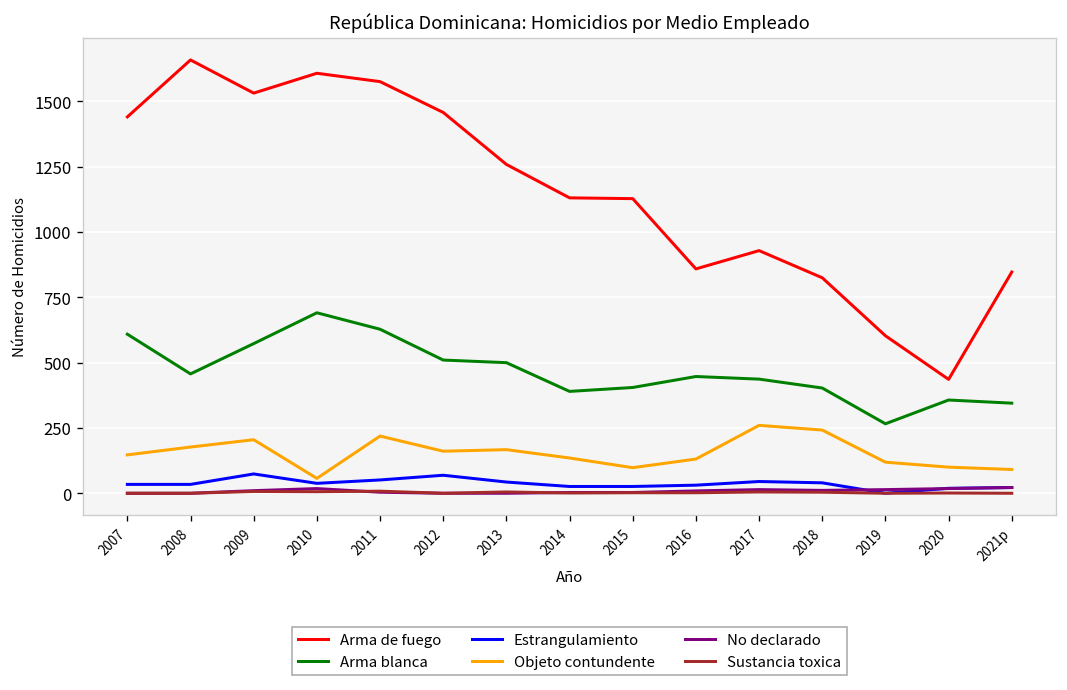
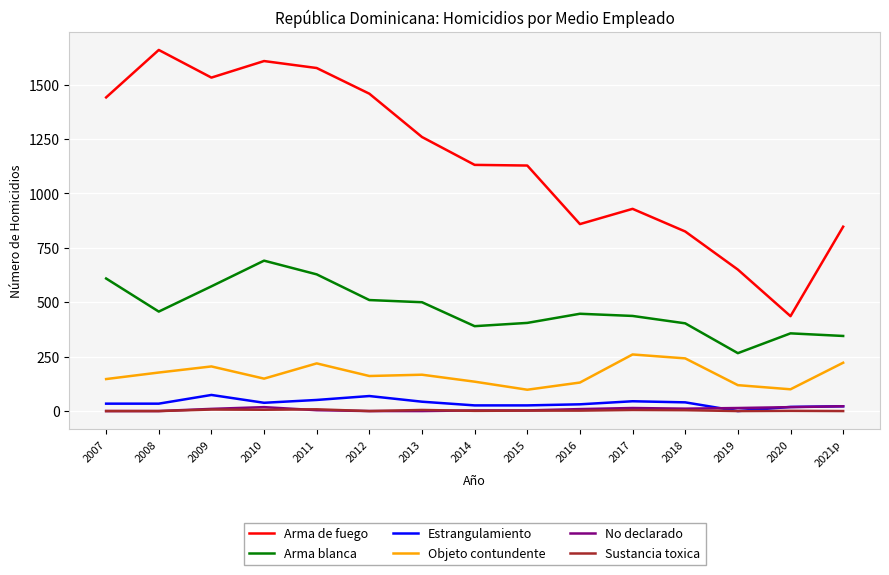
  {
    "Arma de fuego": {
      "2007": 1440,
      "2008": 1660,
      "2009": 1530,
      "2010": 1610,
      "2011": 1580,
      "2012": 1460,
      "2013": 1260,
      "2014": 1130,
      "2015": 1130,
      "2016": 860,
      "2017": 930,
      "2018": 830,
-     "2019": 600,
+     "2019": 650,
      "2020": 440,
      "2021p": 850
    },
    "Arma blanca": {
      "2007": 610,
      "2008": 460,
      "2009": 570,
      "2010": 690,
      "2011": 630,
      "2012": 510,
      "2013": 500,
      "2014": 390,
      "2015": 410,
      "2016": 450,
      "2017": 440,
      "2018": 400,
      "2019": 270,
      "2020": 360,
      "2021p": 350
    },
    "Estrangulamiento": {
      "2007": 30,
      "2008": 30,
      "2009": 70,
      "2010": 40,
      "2011": 50,
      "2012": 70,
      "2013": 40,
      "2014": 30,
      "2015": 30,
      "2016": 30,
      "2017": 50,
      "2018": 40
    },
    "Objeto contundente": {
      "2007": 150,
      "2008": 180,
      "2009": 210,
-     "2010": 60,
+     "2010": 150,
      "2011": 220,
      "2012": 160,
      "2013": 170,
      "2014": 140,
      "2015": 100,
      "2016": 130,
      "2017": 260,
      "2018": 240,
      "2019": 120,
      "2020": 100,
-     "2021p": 90
+     "2021p": 220
    },
    "No declarado": {
      "2010": 20,
      "2019": 10
    },
    "Sustancia toxica": {
      "2010": 10,
      "2020": 0,
      "2021p": 0
    }
  }
